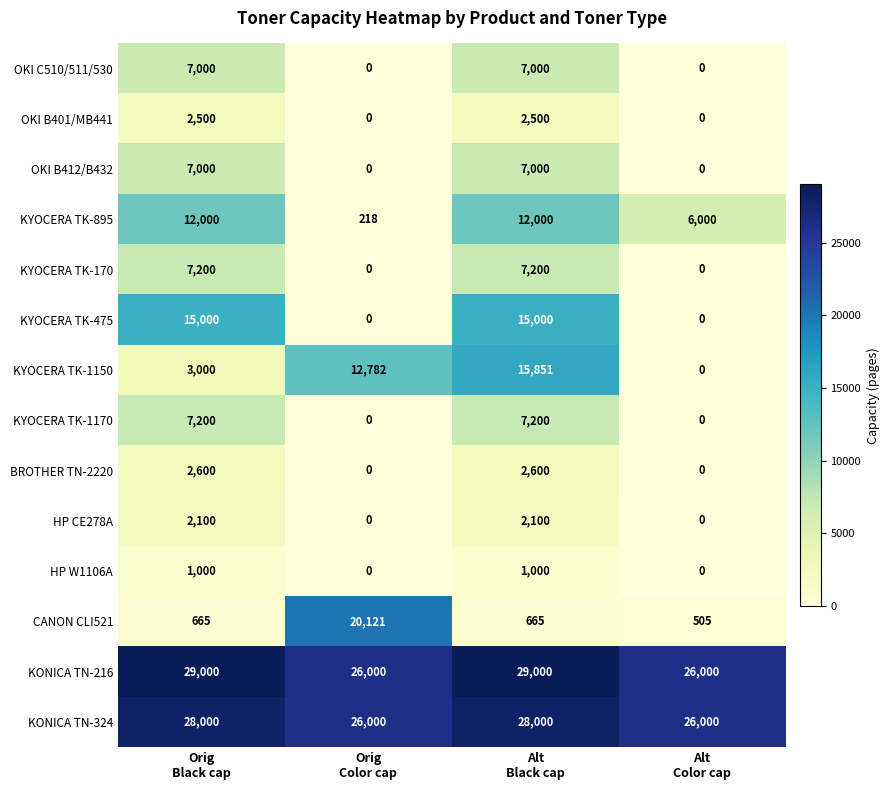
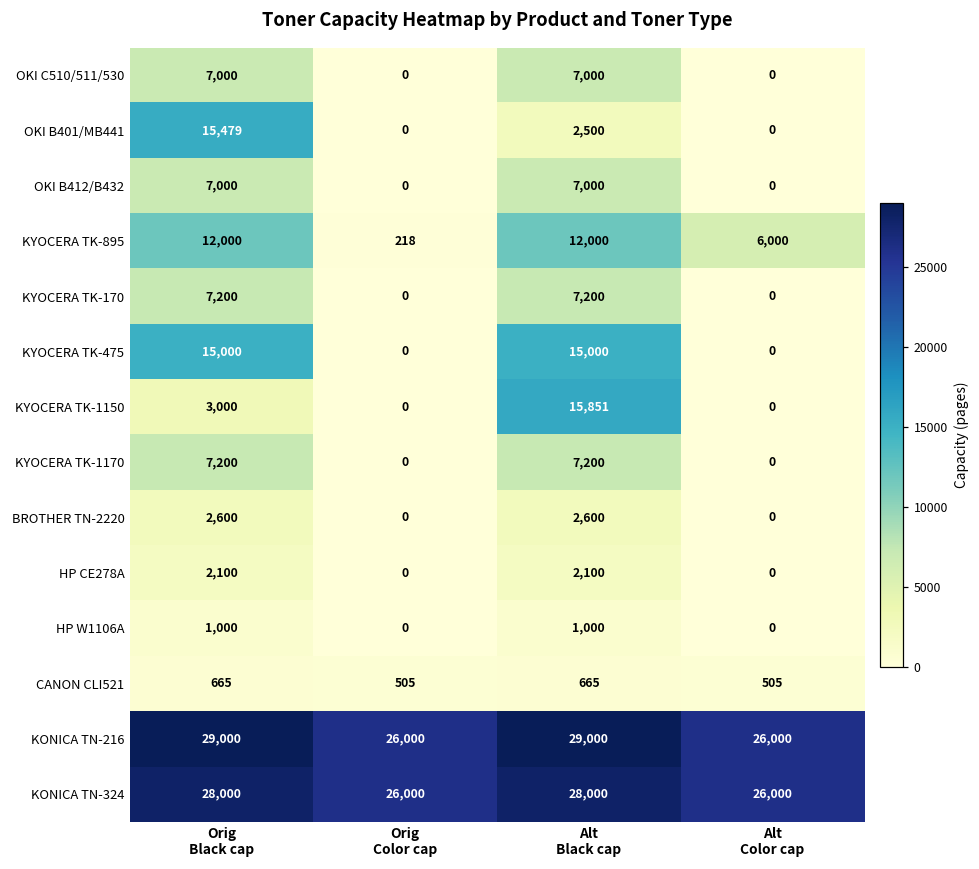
  {
    "OKI C510/511/530": {
      "Orig Black cap": "7,000",
      "Orig Color cap": "0",
      "Alt Black cap": "7,000",
      "Alt Color cap": "0"
    },
    "OKI B401/MB441": {
-     "Orig Black cap": "2,500",
+     "Orig Black cap": "15,479",
      "Orig Color cap": "0",
      "Alt Black cap": "2,500",
      "Alt Color cap": "0"
    },
    "OKI B412/B432": {
      "Orig Black cap": "7,000",
      "Orig Color cap": "0",
      "Alt Black cap": "7,000",
      "Alt Color cap": "0"
    },
    "KYOCERA TK-895": {
      "Orig Black cap": "12,000",
      "Orig Color cap": "218",
      "Alt Black cap": "12,000",
      "Alt Color cap": "6,000"
    },
    "KYOCERA TK-170": {
      "Orig Black cap": "7,200",
      "Orig Color cap": "0",
      "Alt Black cap": "7,200",
      "Alt Color cap": "0"
    },
    "KYOCERA TK-475": {
      "Orig Black cap": "15,000",
      "Orig Color cap": "0",
      "Alt Black cap": "15,000",
      "Alt Color cap": "0"
    },
    "KYOCERA TK-1150": {
      "Orig Black cap": "3,000",
-     "Orig Color cap": "12,782",
+     "Orig Color cap": "0",
      "Alt Black cap": "15,851",
      "Alt Color cap": "0"
    },
    "KYOCERA TK-1170": {
      "Orig Black cap": "7,200",
      "Orig Color cap": "0",
      "Alt Black cap": "7,200",
      "Alt Color cap": "0"
    },
    "BROTHER TN-2220": {
      "Orig Black cap": "2,600",
      "Orig Color cap": "0",
      "Alt Black cap": "2,600",
      "Alt Color cap": "0"
    },
    "HP CE278A": {
      "Orig Black cap": "2,100",
      "Orig Color cap": "0",
      "Alt Black cap": "2,100",
      "Alt Color cap": "0"
    },
    "HP W1106A": {
      "Orig Black cap": "1,000",
      "Orig Color cap": "0",
      "Alt Black cap": "1,000",
      "Alt Color cap": "0"
    },
    "CANON CLI521": {
      "Orig Black cap": "665",
-     "Orig Color cap": "20,121",
+     "Orig Color cap": "505",
      "Alt Black cap": "665",
      "Alt Color cap": "505"
    },
    "KONICA TN-216": {
      "Orig Black cap": "29,000",
      "Orig Color cap": "26,000",
      "Alt Black cap": "29,000",
      "Alt Color cap": "26,000"
    },
    "KONICA TN-324": {
      "Orig Black cap": "28,000",
      "Orig Color cap": "26,000",
      "Alt Black cap": "28,000",
      "Alt Color cap": "26,000"
    }
  }
